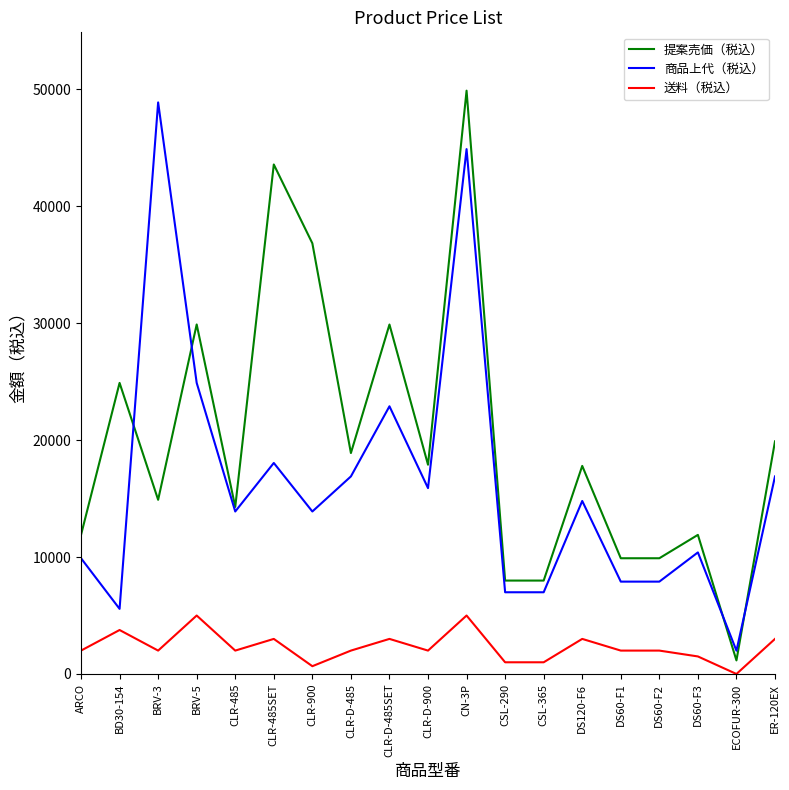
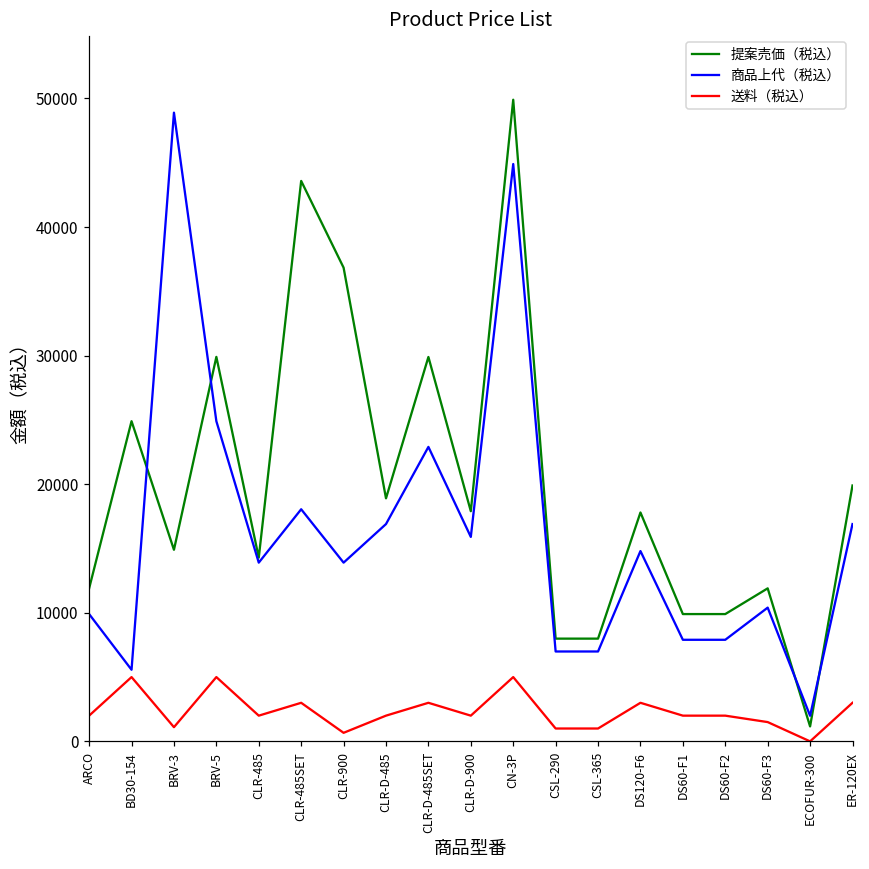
  {
    "提案売価（税込）": {
      "ARCO": 11900,
      "BD30-154": 24900,
      "BRV-3": 14900,
      "BRV-5": 29900,
      "CLR-485": 14300,
      "CLR-485SET": 43600,
      "CLR-900": 36800,
      "CLR-D-485": 18900,
      "CLR-D-485SET": 29900,
      "CLR-D-900": 17900,
      "CN-3P": 49900,
      "CSL-290": 8000,
      "CSL-365": 8000,
      "DS120-F6": 17800,
      "DS60-F1": 9900,
      "DS60-F2": 9900,
      "DS60-F3": 11900,
      "ECOFUR-300": 1200,
      "ER-120EX": 19900
    },
    "商品上代（税込）": {
      "ARCO": 9900,
      "BD30-154": 5600,
      "BRV-3": 48900,
      "BRV-5": 24900,
      "CLR-485": 13900,
      "CLR-485SET": 18100,
      "CLR-900": 13900,
      "CLR-D-485": 16900,
      "CLR-D-485SET": 22900,
      "CLR-D-900": 15900,
      "CN-3P": 44900,
      "CSL-290": 7000,
      "CSL-365": 7000,
      "DS120-F6": 14800,
      "DS60-F1": 7900,
      "DS60-F2": 7900,
      "DS60-F3": 10400,
      "ECOFUR-300": 2000,
      "ER-120EX": 16900
    },
    "送料（税込）": {
      "ARCO": 2000,
-     "BD30-154": 3800,
-     "BRV-3": 2000,
+     "BD30-154": 5000,
+     "BRV-3": 1100,
      "BRV-5": 5000,
      "CLR-485": 2000,
      "CLR-485SET": 3000,
      "CLR-900": 700,
      "CLR-D-485": 2000,
      "CLR-D-485SET": 3000,
      "CLR-D-900": 2000,
      "CN-3P": 5000,
      "CSL-290": 1000,
      "CSL-365": 1000,
      "DS120-F6": 3000,
      "DS60-F1": 2000,
      "DS60-F2": 2000,
      "DS60-F3": 1500,
      "ECOFUR-300": 0,
      "ER-120EX": 3000
    }
  }
